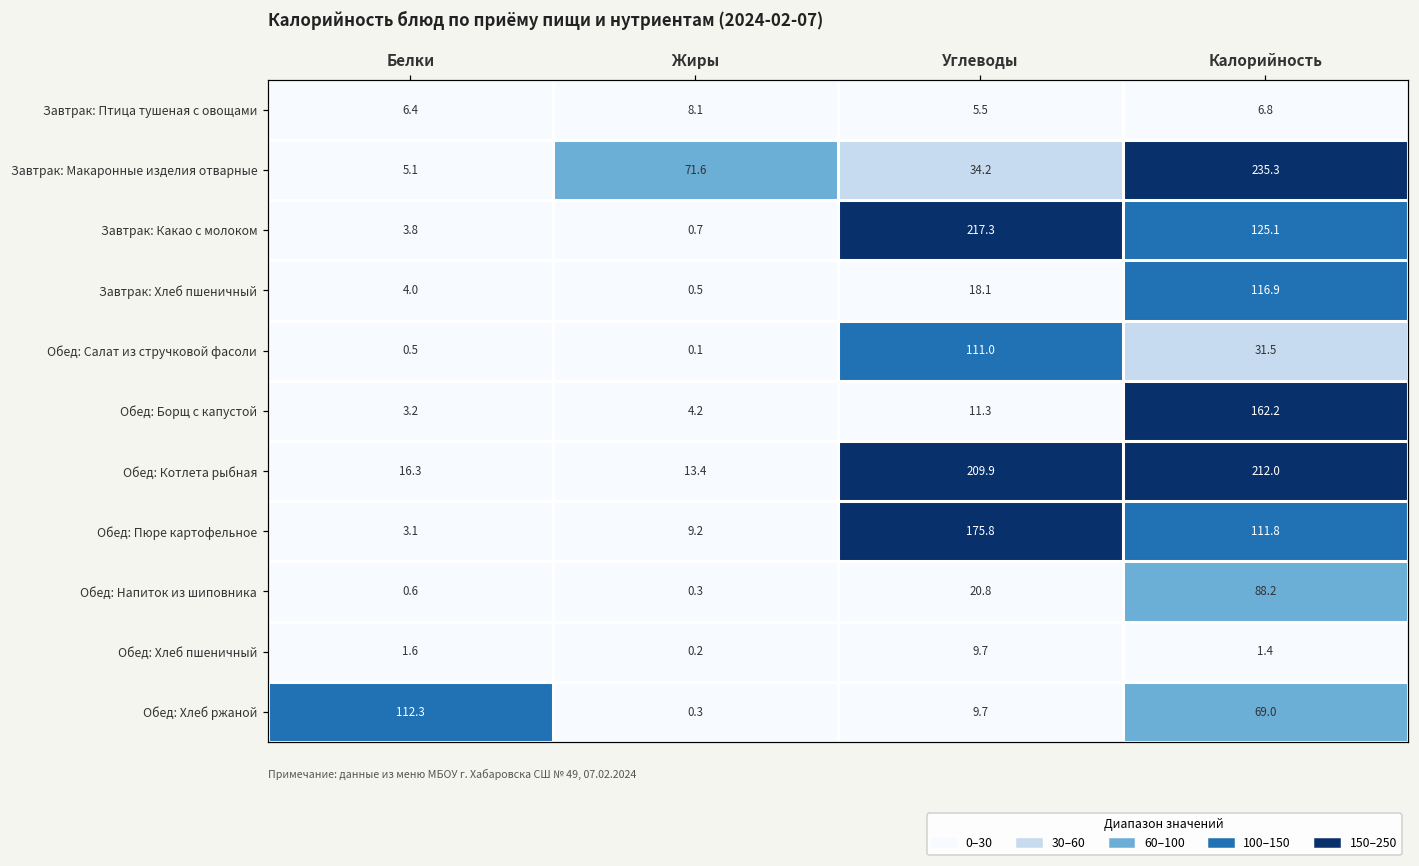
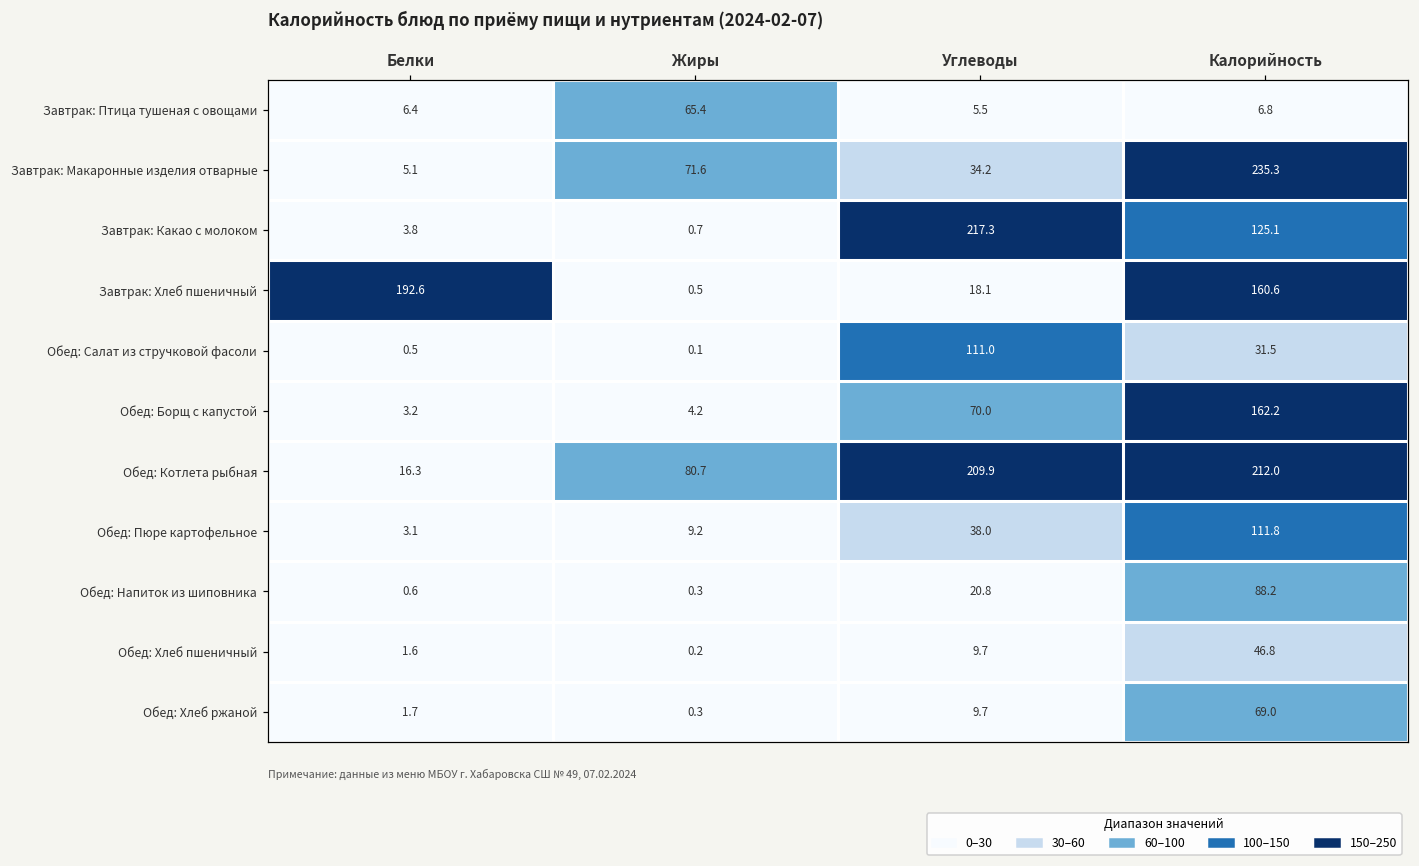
  {
    "Завтрак: Птица тушеная с овощами": {
      "Белки": 6.4,
-     "Жиры": 8.1,
+     "Жиры": 65.4,
      "Углеводы": 5.5,
      "Калорийность": 6.8
    },
    "Завтрак: Макаронные изделия отварные": {
      "Белки": 5.1,
      "Жиры": 71.6,
      "Углеводы": 34.2,
      "Калорийность": 235.3
    },
    "Завтрак: Какао с молоком": {
      "Белки": 3.8,
      "Жиры": 0.7,
      "Углеводы": 217.3,
      "Калорийность": 125.1
    },
    "Завтрак: Хлеб пшеничный": {
-     "Белки": 4.0,
+     "Белки": 192.6,
      "Жиры": 0.5,
      "Углеводы": 18.1,
-     "Калорийность": 116.9
+     "Калорийность": 160.6
    },
    "Обед: Салат из стручковой фасоли": {
      "Белки": 0.5,
      "Жиры": 0.1,
      "Углеводы": 111.0,
      "Калорийность": 31.5
    },
    "Обед: Борщ с капустой": {
      "Белки": 3.2,
      "Жиры": 4.2,
-     "Углеводы": 11.3,
+     "Углеводы": 70.0,
      "Калорийность": 162.2
    },
    "Обед: Котлета рыбная": {
      "Белки": 16.3,
-     "Жиры": 13.4,
+     "Жиры": 80.7,
      "Углеводы": 209.9,
      "Калорийность": 212.0
    },
    "Обед: Пюре картофельное": {
      "Белки": 3.1,
      "Жиры": 9.2,
-     "Углеводы": 175.8,
+     "Углеводы": 38.0,
      "Калорийность": 111.8
    },
    "Обед: Напиток из шиповника": {
      "Белки": 0.6,
      "Жиры": 0.3,
      "Углеводы": 20.8,
      "Калорийность": 88.2
    },
    "Обед: Хлеб пшеничный": {
      "Белки": 1.6,
      "Жиры": 0.2,
      "Углеводы": 9.7,
-     "Калорийность": 1.4
+     "Калорийность": 46.8
    },
    "Обед: Хлеб ржаной": {
-     "Белки": 112.3,
+     "Белки": 1.7,
      "Жиры": 0.3,
      "Углеводы": 9.7,
      "Калорийность": 69.0
    }
  }
